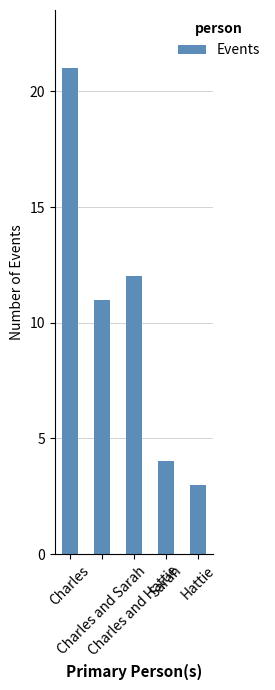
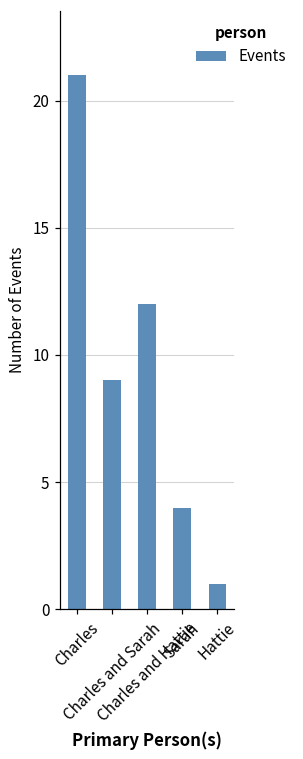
  {
    "Charles": 21,
-   "Charles and Sarah": 11,
+   "Charles and Sarah": 9,
    "Charles and Hattie": 12,
    "Sarah": 4,
-   "Hattie": 3
+   "Hattie": 1
  }
